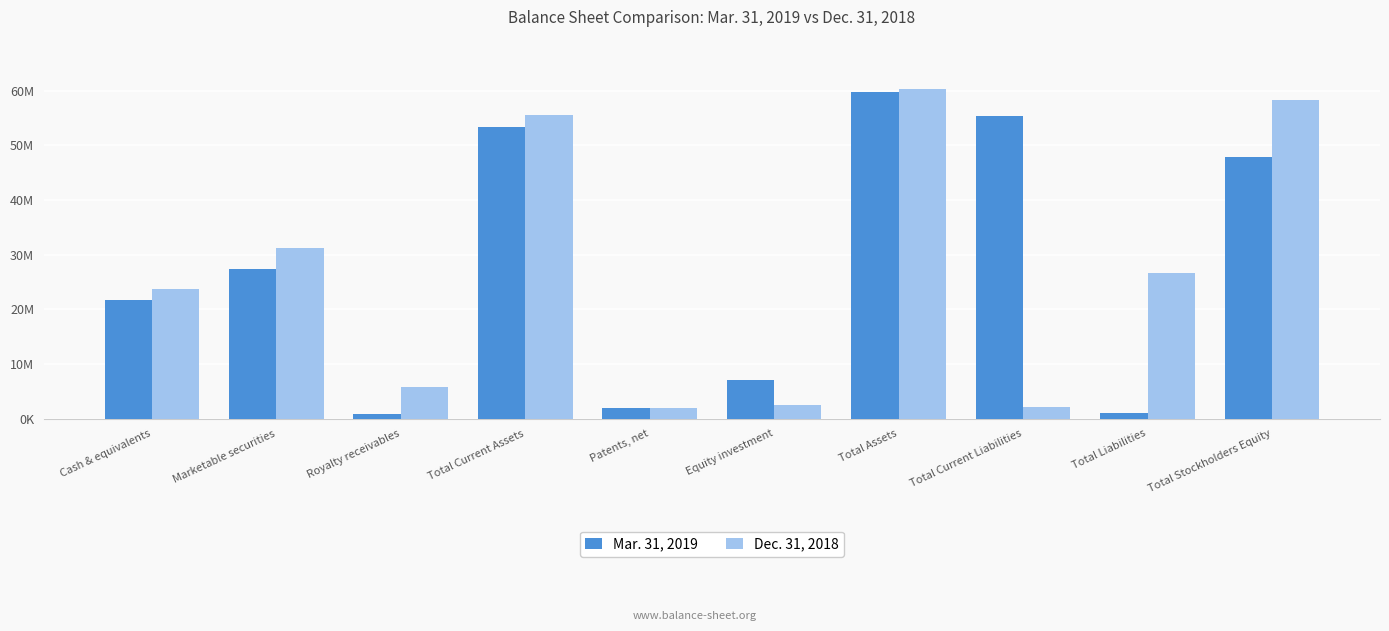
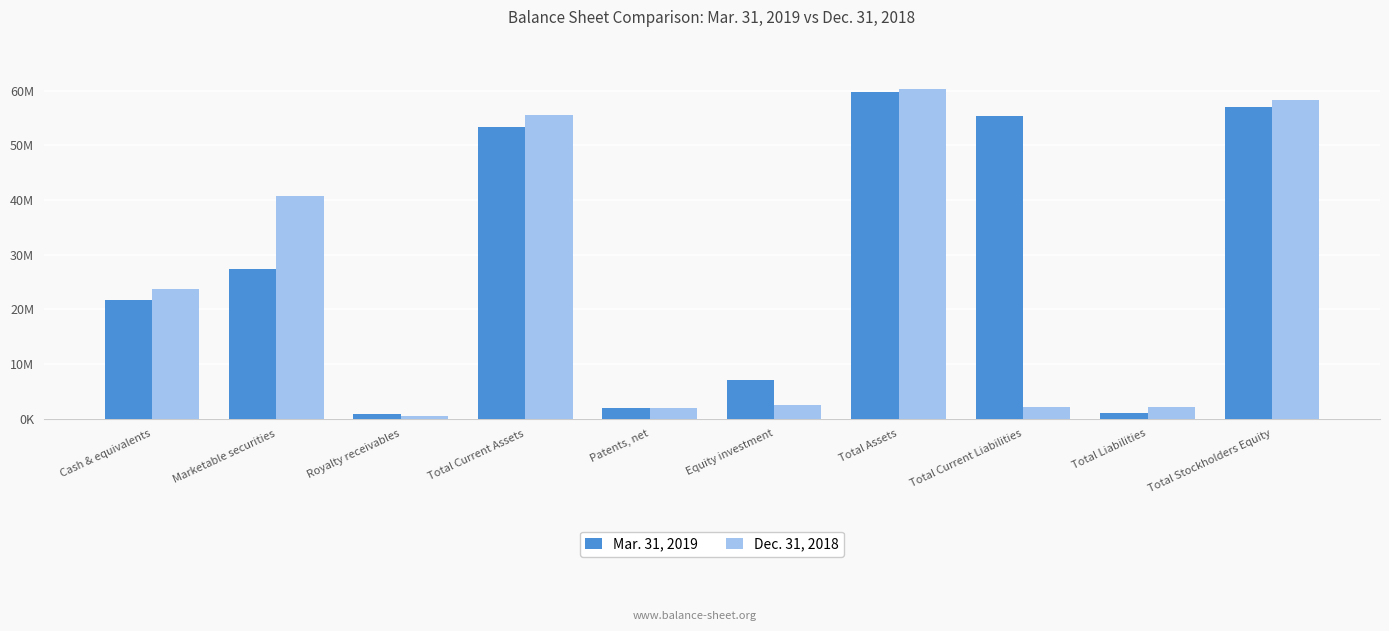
  {
    "Mar. 31, 2019": {
      "Cash & equivalents": 22000000,
      "Marketable securities": 27000000,
      "Royalty receivables": 1000000,
      "Total Current Assets": 53000000,
      "Patents, net": 2000000,
      "Equity investment": 7000000,
      "Total Assets": 60000000,
      "Total Current Liabilities": 55000000,
      "Total Liabilities": 1000000,
-     "Total Stockholders Equity": 48000000
+     "Total Stockholders Equity": 57000000
    },
    "Dec. 31, 2018": {
      "Cash & equivalents": 24000000,
-     "Marketable securities": 31000000,
-     "Royalty receivables": 6000000,
+     "Marketable securities": 41000000,
+     "Royalty receivables": 0,
      "Total Current Assets": 56000000,
      "Patents, net": 2000000,
      "Equity investment": 3000000,
      "Total Assets": 60000000,
      "Total Current Liabilities": 2000000,
-     "Total Liabilities": 27000000,
+     "Total Liabilities": 2000000,
      "Total Stockholders Equity": 58000000
    }
  }
